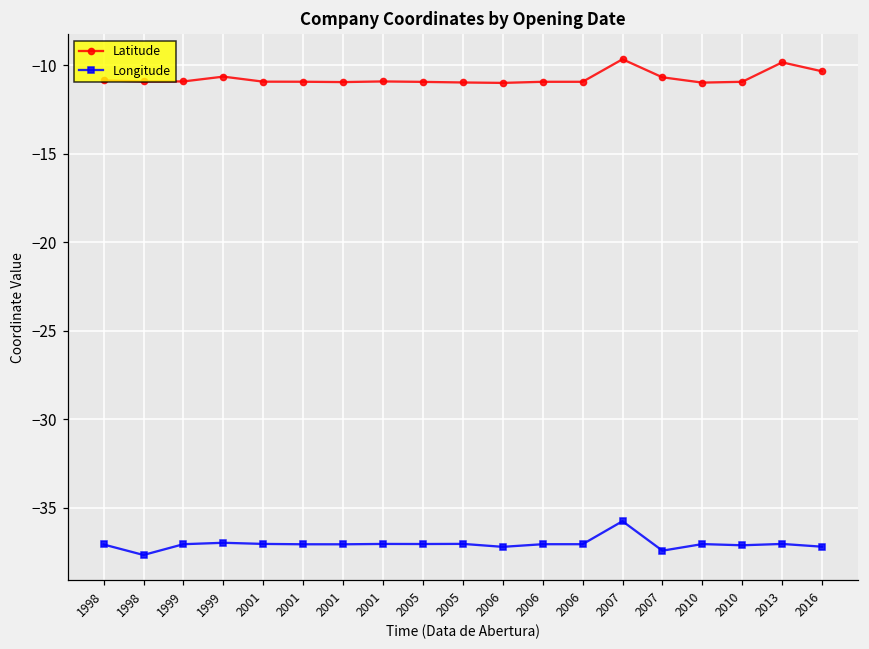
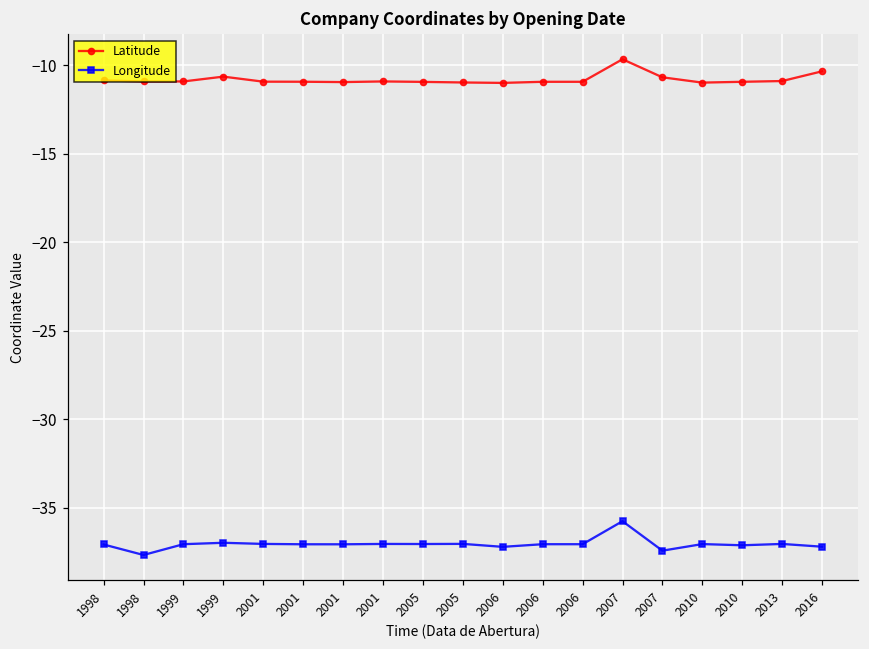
  {
    "Latitude": {
-     "2013": -9.8,
+     "2013": -10.9,
      "2016": -10.3
    },
    "Longitude": {
      "2013": -37.0,
      "2016": -37.2
    }
  }
